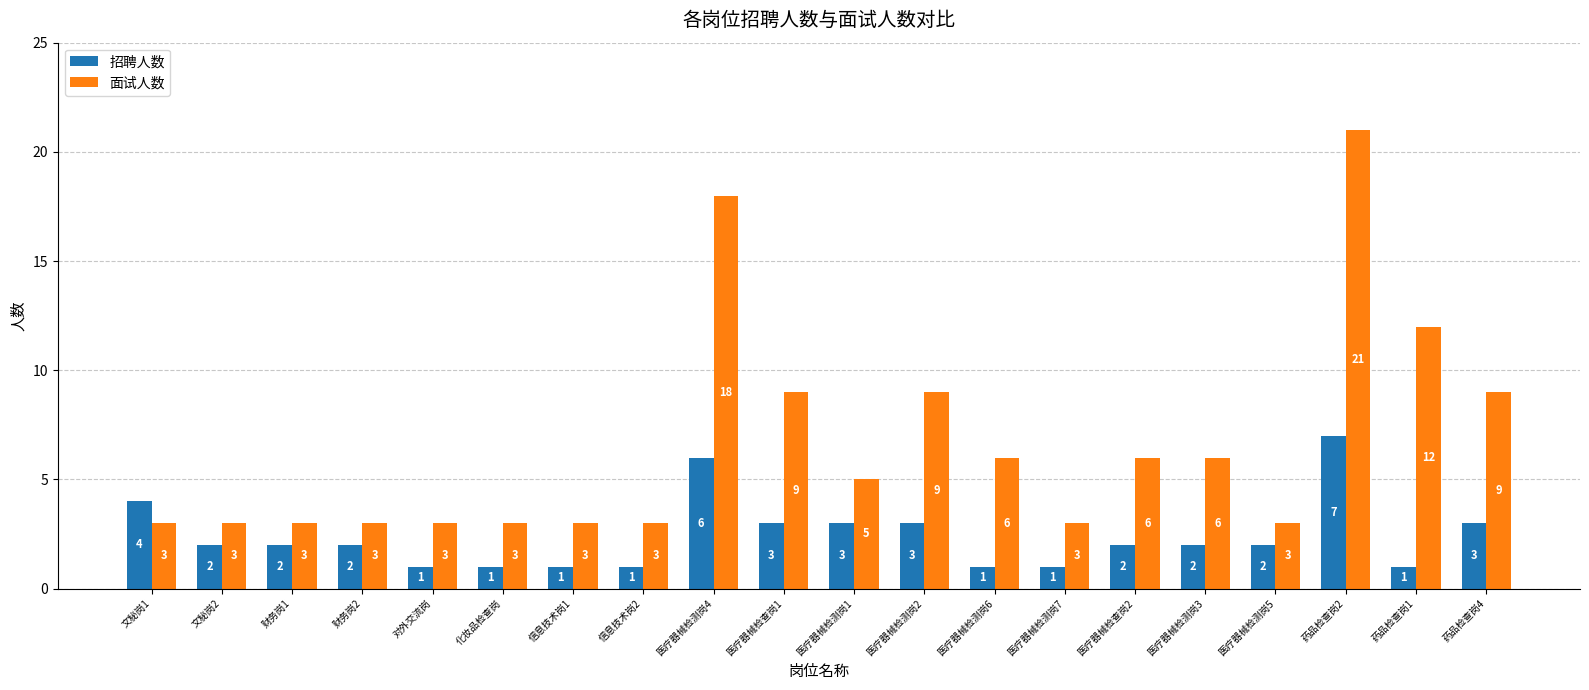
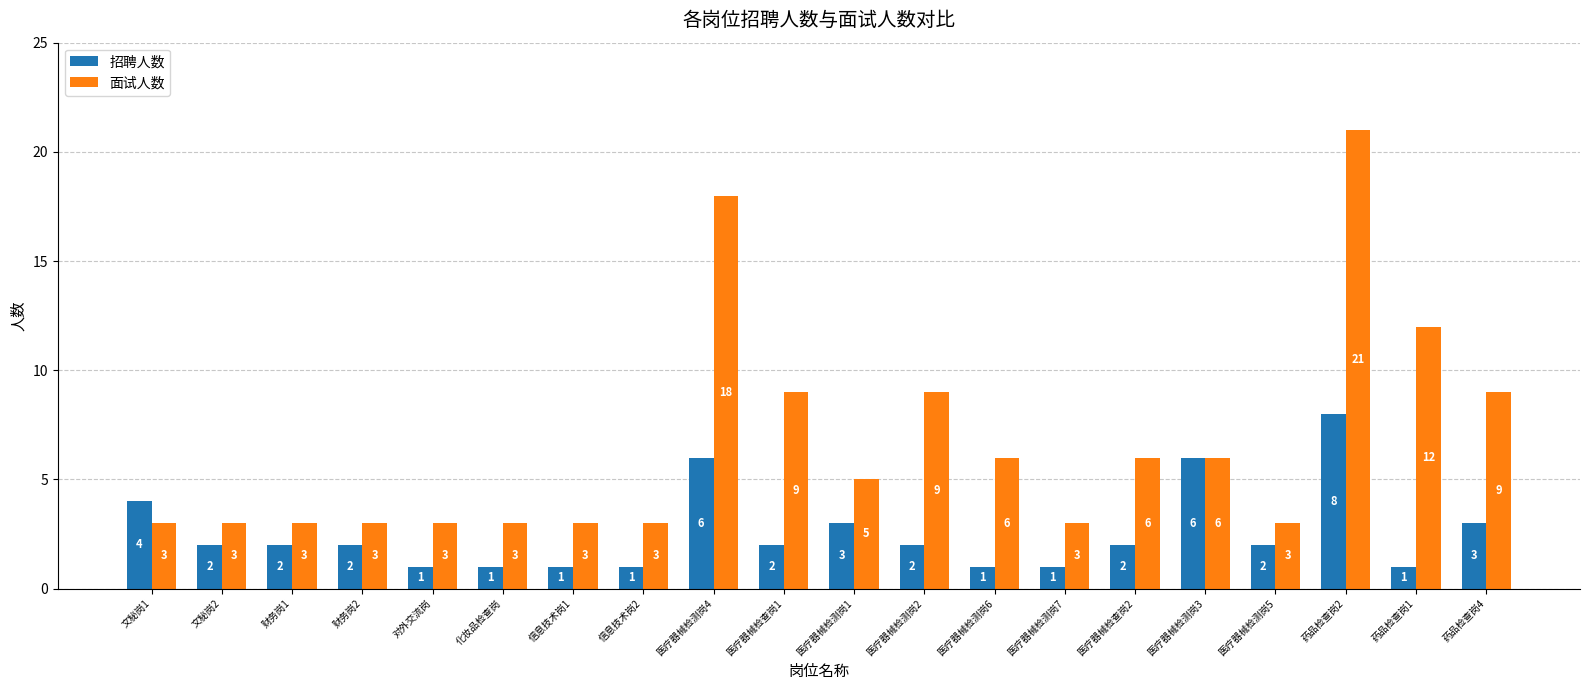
  {
    "招聘人数": {
      "文秘岗1": 4,
      "文秘岗2": 2,
      "财务岗1": 2,
      "财务岗2": 2,
      "对外交流岗": 1,
      "化妆品检查岗": 1,
      "信息技术岗1": 1,
      "信息技术岗2": 1,
      "医疗器械检测岗4": 6,
-     "医疗器械检查岗1": 3,
+     "医疗器械检查岗1": 2,
      "医疗器械检测岗1": 3,
-     "医疗器械检测岗2": 3,
+     "医疗器械检测岗2": 2,
      "医疗器械检测岗6": 1,
      "医疗器械检测岗7": 1,
      "医疗器械检查岗2": 2,
-     "医疗器械检测岗3": 2,
+     "医疗器械检测岗3": 6,
      "医疗器械检测岗5": 2,
-     "药品检查岗2": 7,
+     "药品检查岗2": 8,
      "药品检查岗1": 1,
      "药品检查岗4": 3
    },
    "面试人数": {
      "文秘岗1": 3,
      "文秘岗2": 3,
      "财务岗1": 3,
      "财务岗2": 3,
      "对外交流岗": 3,
      "化妆品检查岗": 3,
      "信息技术岗1": 3,
      "信息技术岗2": 3,
      "医疗器械检测岗4": 18,
      "医疗器械检查岗1": 9,
      "医疗器械检测岗1": 5,
      "医疗器械检测岗2": 9,
      "医疗器械检测岗6": 6,
      "医疗器械检测岗7": 3,
      "医疗器械检查岗2": 6,
      "医疗器械检测岗3": 6,
      "医疗器械检测岗5": 3,
      "药品检查岗2": 21,
      "药品检查岗1": 12,
      "药品检查岗4": 9
    }
  }
